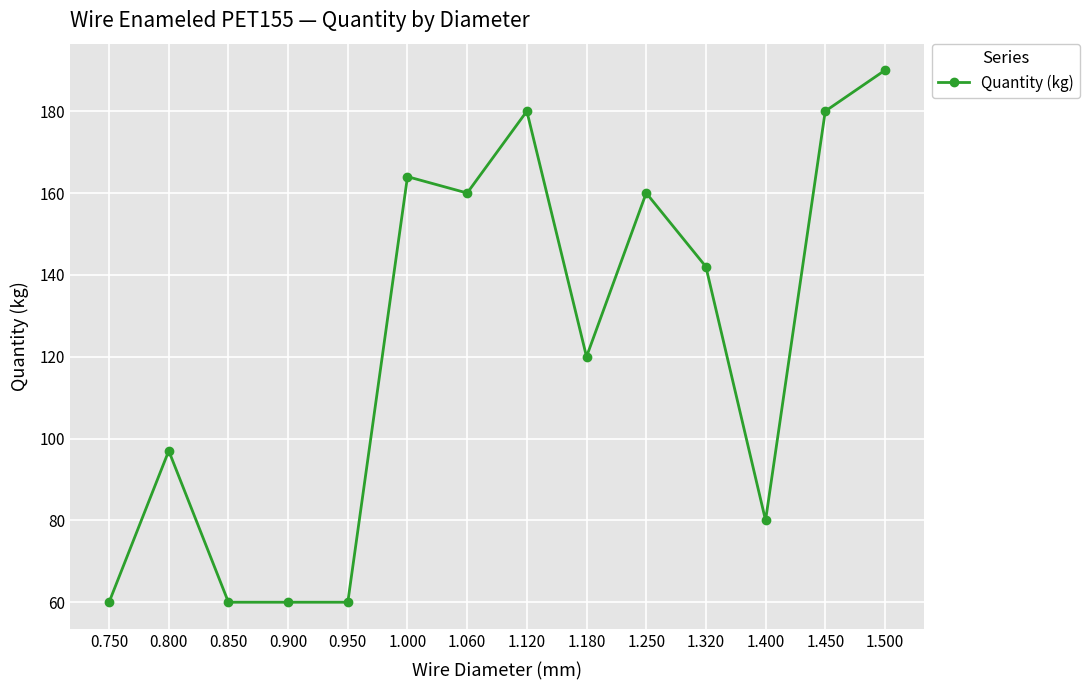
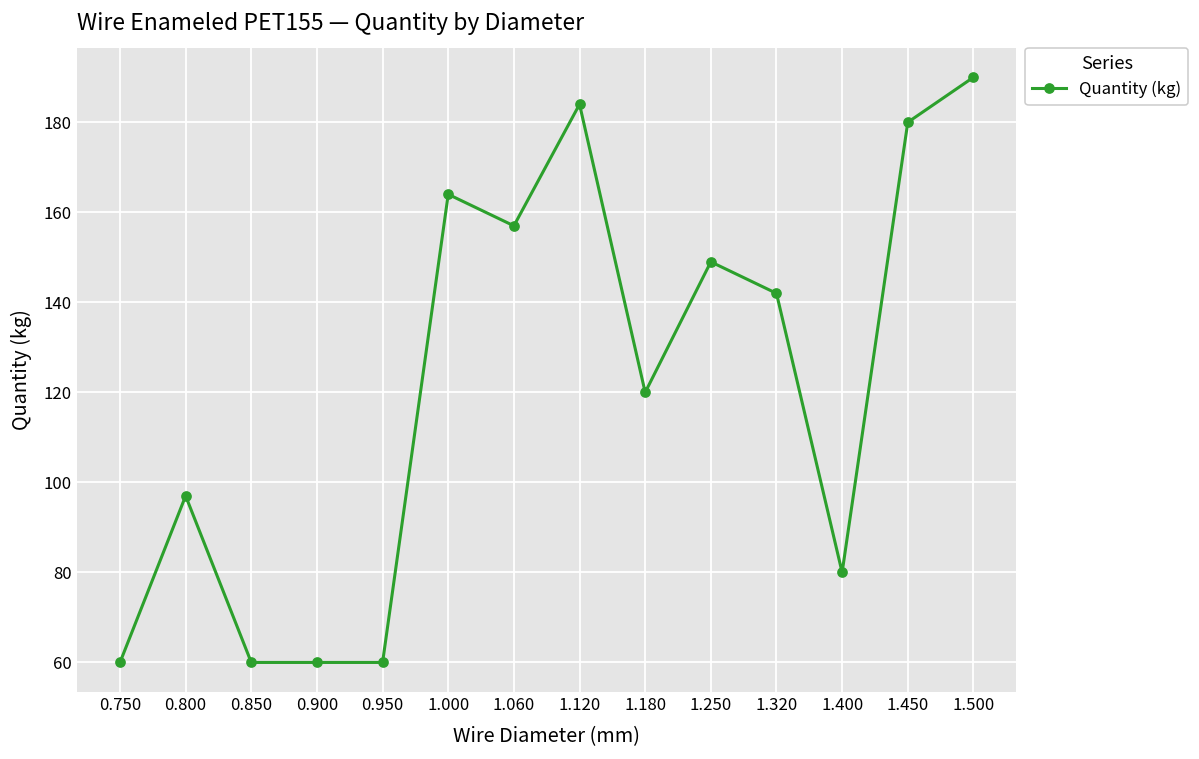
  {
    "0.750": 60,
    "0.800": 97,
    "0.850": 60,
    "0.900": 60,
    "0.950": 60,
    "1.000": 164,
-   "1.060": 160,
-   "1.120": 180,
+   "1.060": 157,
+   "1.120": 184,
    "1.180": 120,
-   "1.250": 160,
+   "1.250": 149,
    "1.320": 142,
    "1.400": 80,
    "1.450": 180,
    "1.500": 190
  }
